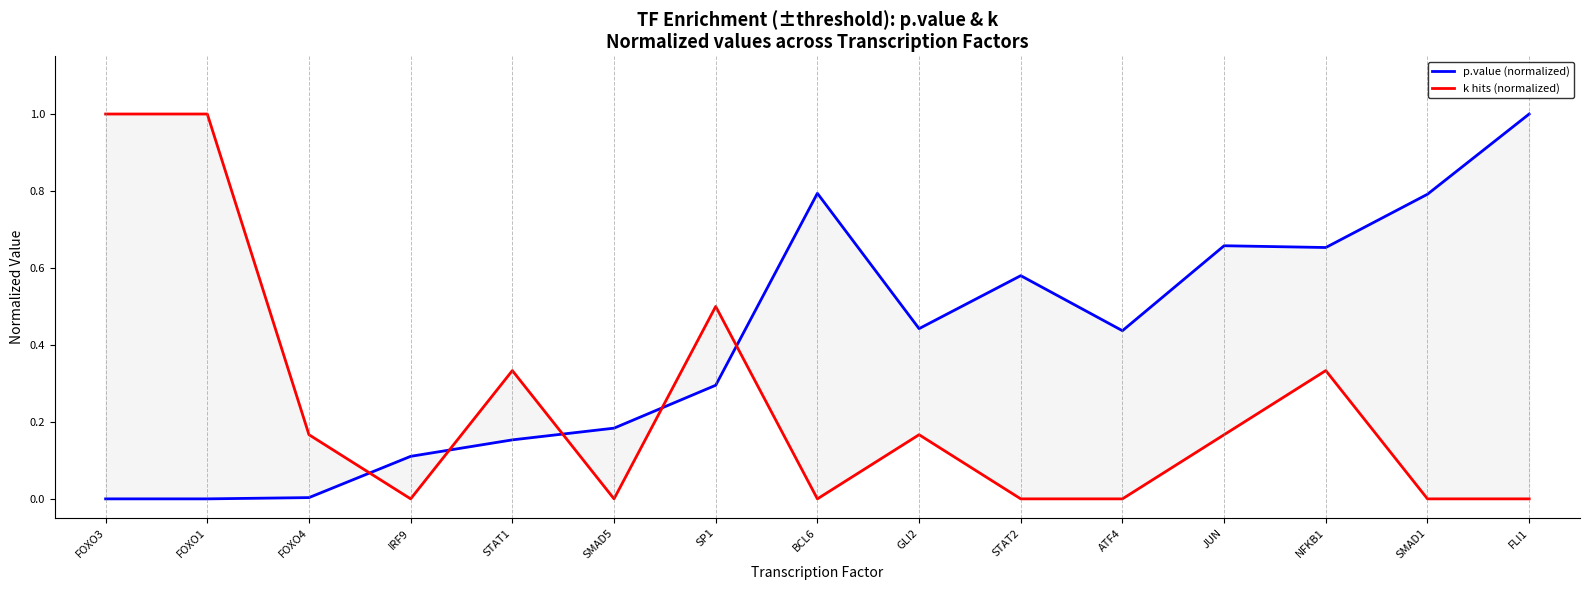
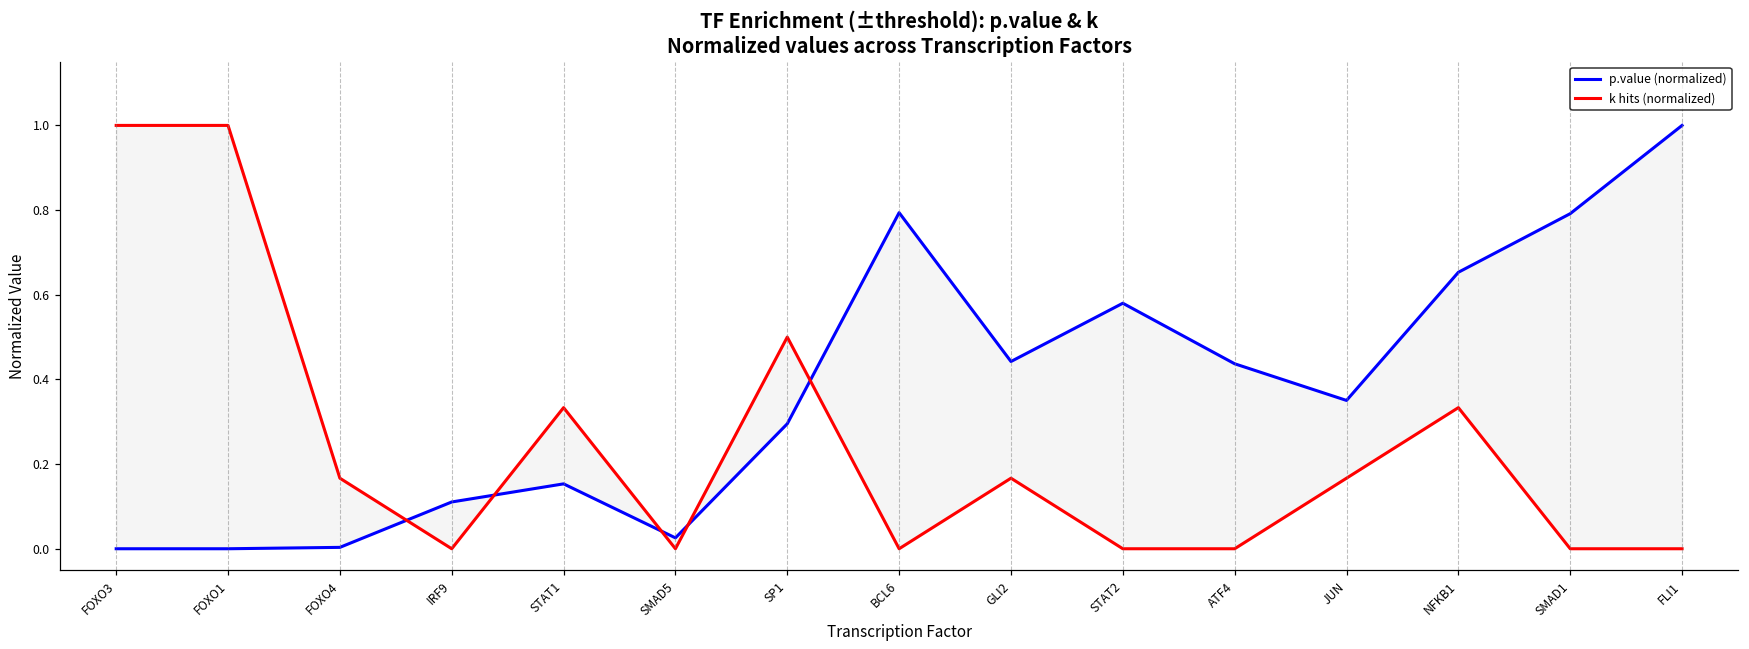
  {
    "p.value (normalized)": {
      "FOXO3": 0.00,
      "FOXO1": 0.00,
      "FOXO4": 0.00,
      "STAT1": 0.15,
-     "SMAD5": 0.18,
+     "SMAD5": 0.03,
      "SP1": 0.30,
-     "JUN": 0.66
+     "JUN": 0.35
    },
    "k hits (normalized)": {
      "IRF9": 0.00,
      "SMAD5": 0.00,
      "BCL6": 0.00,
      "GLI2": 0.17,
      "STAT2": 0.00,
      "ATF4": 0.00,
      "JUN": 0.17,
      "NFKB1": 0.33,
      "SMAD1": 0.00,
      "FLI1": 0.00
    }
  }
